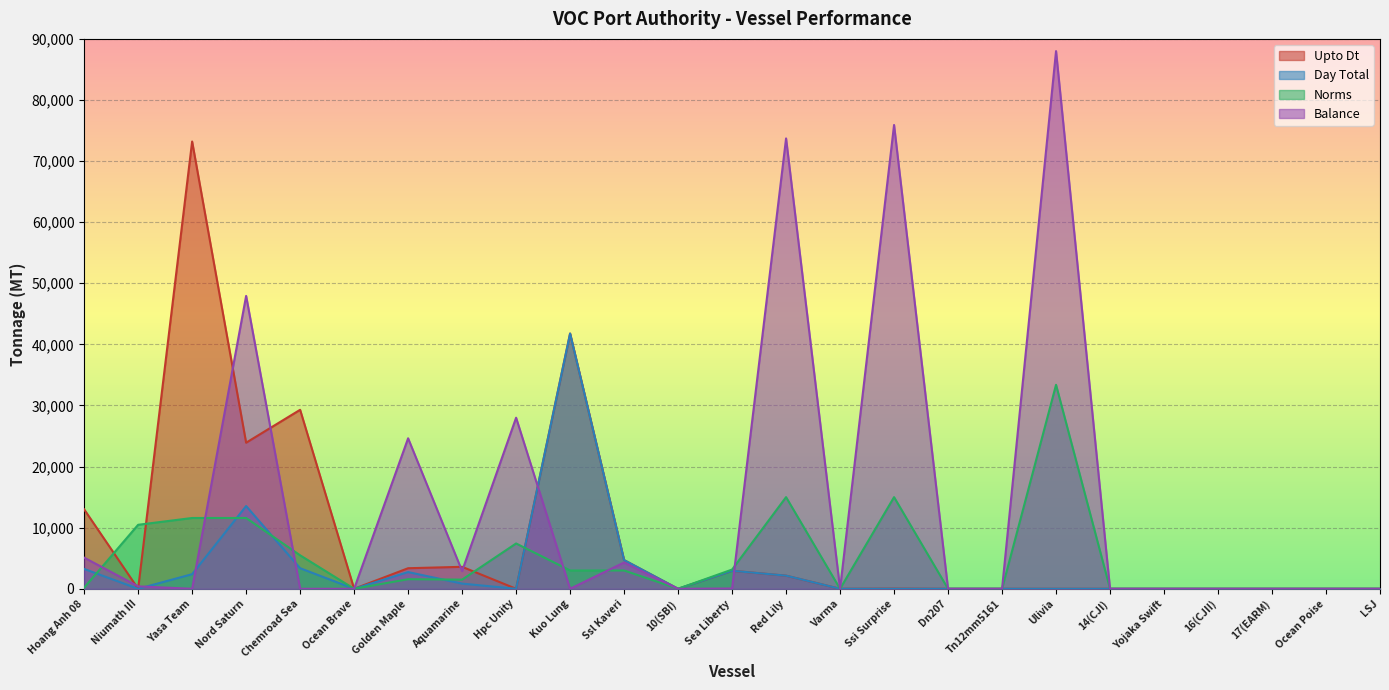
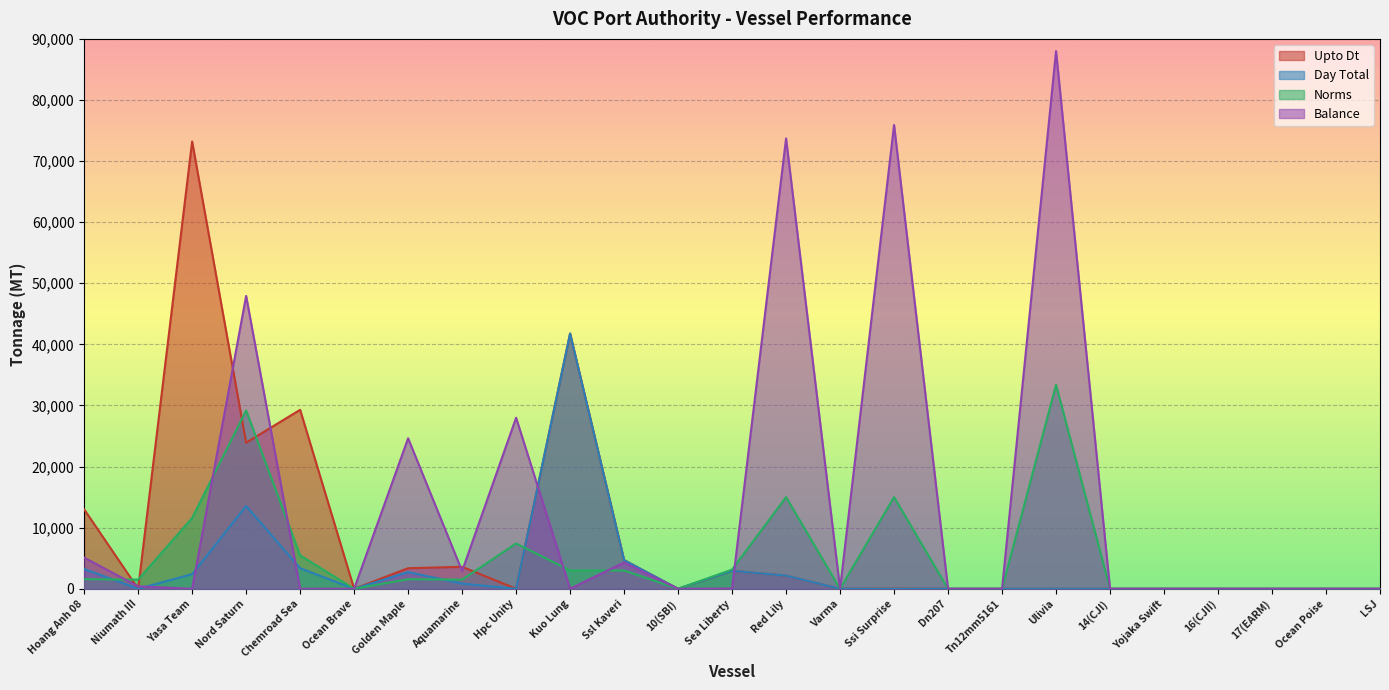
  {
    "Upto Dt": {
      "Hoang Anh 08": "13,000",
      "Yasa Team": "73,000",
      "Nord Saturn": "24,000",
      "Chemroad Sea": "29,000",
      "Golden Maple": "3,000",
      "Aquamarine": "4,000"
    },
    "Day Total": {
      "Hoang Anh 08": "3,000",
      "Yasa Team": "2,000",
      "Nord Saturn": "14,000",
      "Chemroad Sea": "3,000",
      "Golden Maple": "3,000",
      "Aquamarine": "1,000"
    },
    "Norms": {
-     "Hoang Anh 08": "0",
-     "Niumath III": "10,000",
+     "Hoang Anh 08": "2,000",
+     "Niumath III": "2,000",
      "Yasa Team": "12,000",
-     "Nord Saturn": "12,000",
+     "Nord Saturn": "29,000",
      "Chemroad Sea": "5,000",
      "Golden Maple": "2,000",
      "Aquamarine": "2,000",
      "Hpc Unity": "7,000",
      "Kuo Lung": "3,000",
      "Ssl Kaveri": "3,000",
      "Red Lily": "15,000",
      "Ssi Surprise": "15,000",
      "Ulivia": "33,000"
    },
    "Balance": {
      "Hoang Anh 08": "5,000",
      "Yasa Team": "0",
      "Nord Saturn": "48,000",
      "Chemroad Sea": "0",
      "Golden Maple": "25,000",
      "Aquamarine": "3,000",
      "Hpc Unity": "28,000",
      "Kuo Lung": "0",
      "Sea Liberty": "0",
      "Red Lily": "74,000",
      "Ssi Surprise": "76,000",
      "Ulivia": "88,000"
    }
  }
